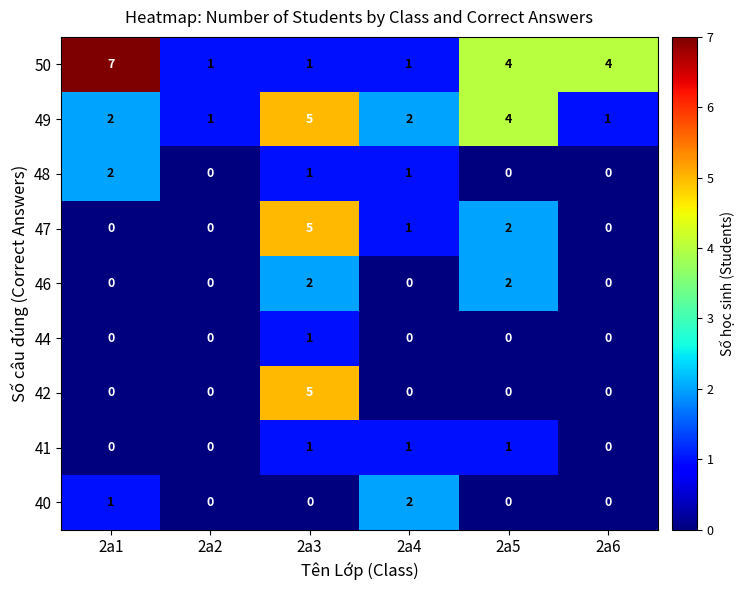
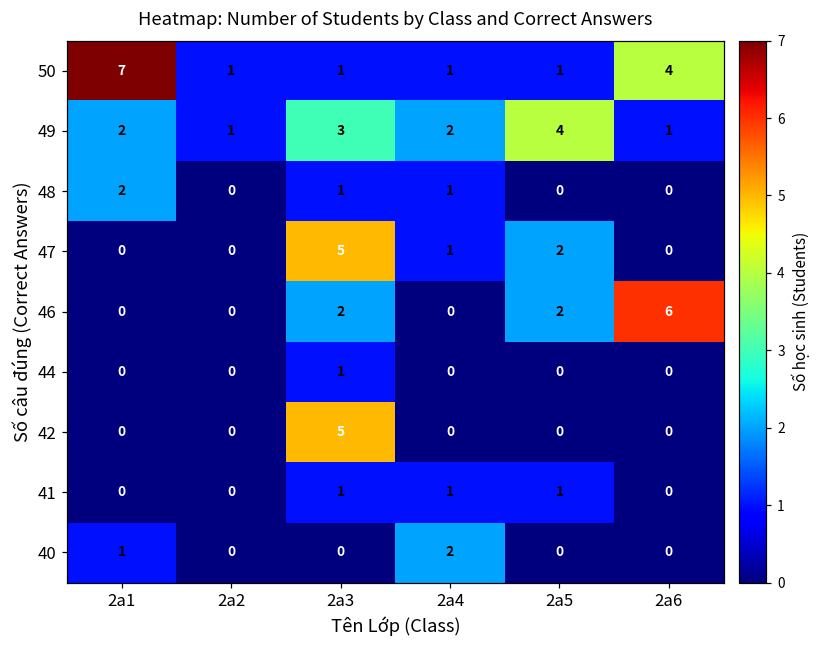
  {
    "50": {
      "2a1": 7,
      "2a2": 1,
      "2a3": 1,
      "2a4": 1,
-     "2a5": 4,
+     "2a5": 1,
      "2a6": 4
    },
    "49": {
      "2a1": 2,
      "2a2": 1,
-     "2a3": 5,
+     "2a3": 3,
      "2a4": 2,
      "2a5": 4,
      "2a6": 1
    },
    "48": {
      "2a1": 2,
      "2a2": 0,
      "2a3": 1,
      "2a4": 1,
      "2a5": 0,
      "2a6": 0
    },
    "47": {
      "2a1": 0,
      "2a2": 0,
      "2a3": 5,
      "2a4": 1,
      "2a5": 2,
      "2a6": 0
    },
    "46": {
      "2a1": 0,
      "2a2": 0,
      "2a3": 2,
      "2a4": 0,
      "2a5": 2,
-     "2a6": 0
+     "2a6": 6
    },
    "44": {
      "2a1": 0,
      "2a2": 0,
      "2a3": 1,
      "2a4": 0,
      "2a5": 0,
      "2a6": 0
    },
    "42": {
      "2a1": 0,
      "2a2": 0,
      "2a3": 5,
      "2a4": 0,
      "2a5": 0,
      "2a6": 0
    },
    "41": {
      "2a1": 0,
      "2a2": 0,
      "2a3": 1,
      "2a4": 1,
      "2a5": 1,
      "2a6": 0
    },
    "40": {
      "2a1": 1,
      "2a2": 0,
      "2a3": 0,
      "2a4": 2,
      "2a5": 0,
      "2a6": 0
    }
  }
